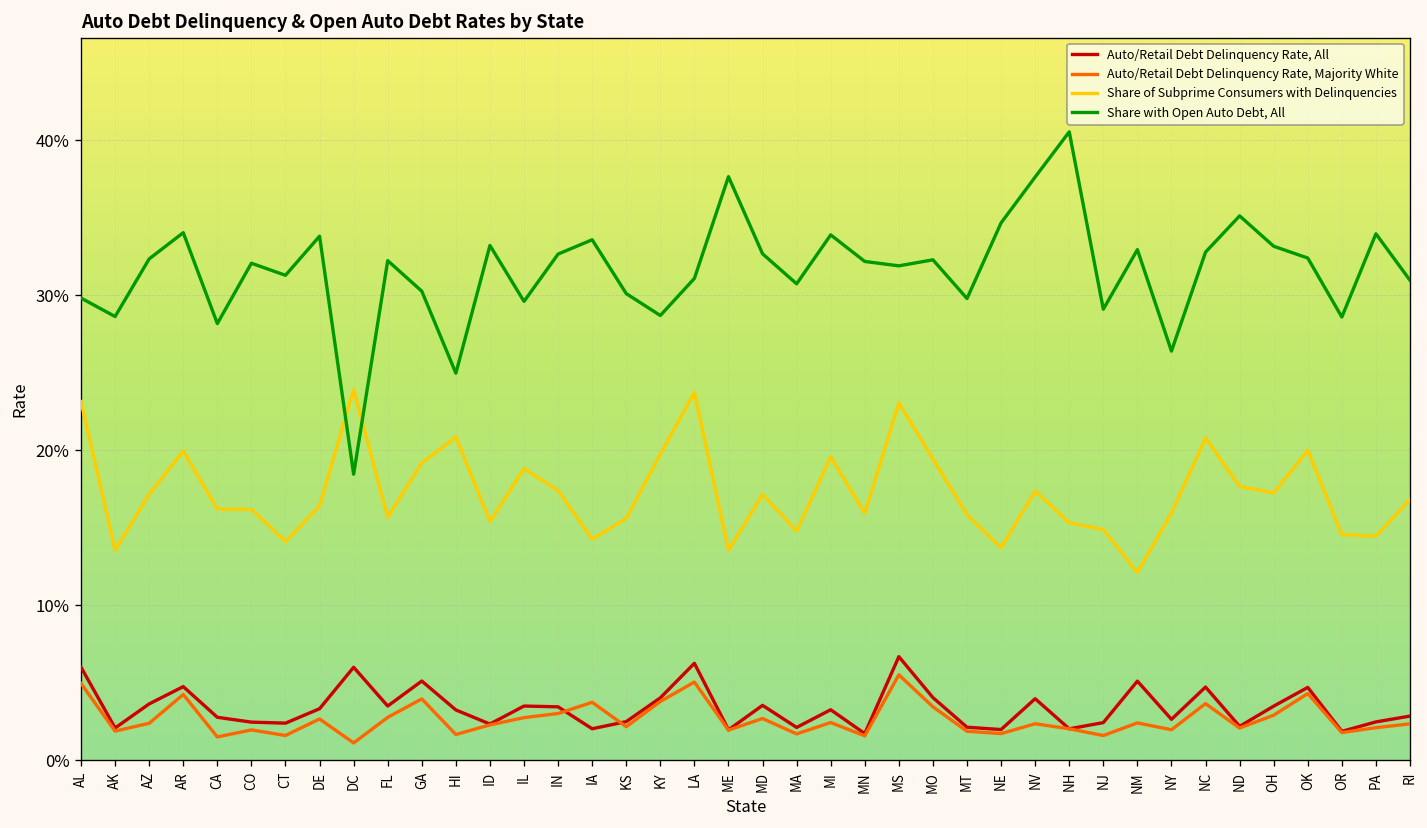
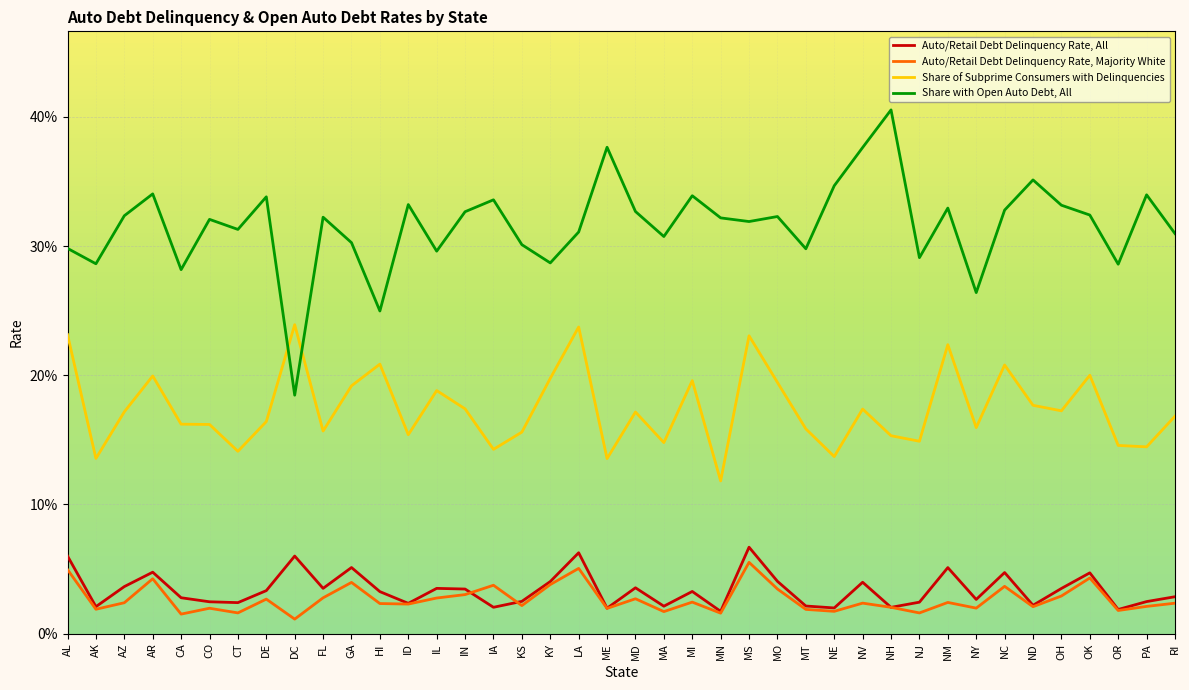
  {
    "Auto/Retail Debt Delinquency Rate, All": {
      "AL": "6.0%",
      "AK": "2.1%",
      "AZ": "3.6%",
      "AR": "4.8%",
      "CA": "2.8%",
      "CO": "2.5%",
      "CT": "2.4%",
      "DE": "3.3%",
      "DC": "6.0%",
      "FL": "3.5%",
      "GA": "5.1%",
      "HI": "3.2%",
      "IL": "3.5%",
      "IN": "3.4%",
      "IA": "2.0%",
      "KS": "2.5%",
      "KY": "4.0%",
      "LA": "6.3%",
      "MD": "3.5%",
      "MA": "2.1%",
      "MI": "3.3%",
      "MS": "6.7%",
      "MO": "4.0%",
      "MT": "2.1%",
      "NE": "2.0%",
      "NV": "4.0%",
      "NJ": "2.4%",
      "NM": "5.1%",
      "NY": "2.6%",
      "NC": "4.7%",
      "OH": "3.5%",
      "OK": "4.7%",
      "PA": "2.5%",
      "RI": "2.9%"
    },
    "Auto/Retail Debt Delinquency Rate, Majority White": {
      "AL": "5.0%",
      "AK": "1.9%",
      "AZ": "2.4%",
      "AR": "4.2%",
      "CA": "1.5%",
      "CO": "2.0%",
      "CT": "1.6%",
      "DE": "2.7%",
      "DC": "1.1%",
      "FL": "2.8%",
      "GA": "4.0%",
-     "HI": "1.7%",
+     "HI": "2.3%",
      "IL": "2.8%",
      "IN": "3.0%",
      "IA": "3.7%",
      "KS": "2.2%",
      "KY": "3.8%",
      "LA": "5.0%",
      "MD": "2.7%",
      "MA": "1.7%",
      "MI": "2.4%",
      "MS": "5.5%",
      "MO": "3.5%",
      "MT": "1.9%",
      "NE": "1.7%",
      "NV": "2.4%",
      "NJ": "1.6%",
      "NM": "2.4%",
      "NY": "2.0%",
      "NC": "3.7%",
      "OH": "2.9%",
      "OK": "4.3%",
      "PA": "2.1%",
      "RI": "2.4%"
    },
    "Share of Subprime Consumers with Delinquencies": {
      "AL": "23.1%",
      "AK": "13.6%",
      "AZ": "17.2%",
      "AR": "19.9%",
      "CA": "16.2%",
      "CO": "16.2%",
      "CT": "14.1%",
      "DE": "16.4%",
      "DC": "23.9%",
      "FL": "15.7%",
      "GA": "19.2%",
      "HI": "20.9%",
      "ID": "15.4%",
      "IL": "18.8%",
      "IN": "17.4%",
      "IA": "14.3%",
      "KS": "15.6%",
      "KY": "19.8%",
      "LA": "23.7%",
      "ME": "13.5%",
      "MD": "17.2%",
      "MA": "14.8%",
      "MI": "19.6%",
-     "MN": "15.9%",
+     "MN": "11.8%",
      "MS": "23.1%",
      "MO": "19.4%",
      "MT": "15.8%",
      "NE": "13.7%",
      "NV": "17.4%",
      "NH": "15.3%",
      "NJ": "14.9%",
-     "NM": "12.1%",
+     "NM": "22.4%",
      "NY": "15.9%",
      "NC": "20.8%",
      "ND": "17.7%",
      "OH": "17.2%",
      "OK": "20.0%",
      "OR": "14.6%",
      "PA": "14.5%",
      "RI": "16.8%"
    },
    "Share with Open Auto Debt, All": {
      "AL": "29.8%",
      "AK": "28.6%",
      "AZ": "32.3%",
      "AR": "34.0%",
      "CA": "28.2%",
      "CO": "32.1%",
      "CT": "31.3%",
      "DE": "33.8%",
      "DC": "18.5%",
      "FL": "32.2%",
      "GA": "30.3%",
      "HI": "25.0%",
      "ID": "33.2%",
      "IL": "29.6%",
      "IN": "32.7%",
      "IA": "33.6%",
      "KS": "30.1%",
      "KY": "28.7%",
      "LA": "31.1%",
      "ME": "37.6%",
      "MD": "32.7%",
      "MA": "30.7%",
      "MI": "33.9%",
      "MN": "32.2%",
      "MS": "31.9%",
      "MO": "32.3%",
      "MT": "29.8%",
      "NE": "34.7%",
      "NV": "37.6%",
      "NH": "40.5%",
      "NJ": "29.1%",
      "NM": "32.9%",
      "NY": "26.4%",
      "NC": "32.8%",
      "ND": "35.1%",
      "OH": "33.2%",
      "OK": "32.4%",
      "OR": "28.6%",
      "PA": "34.0%",
      "RI": "31.0%"
    }
  }
